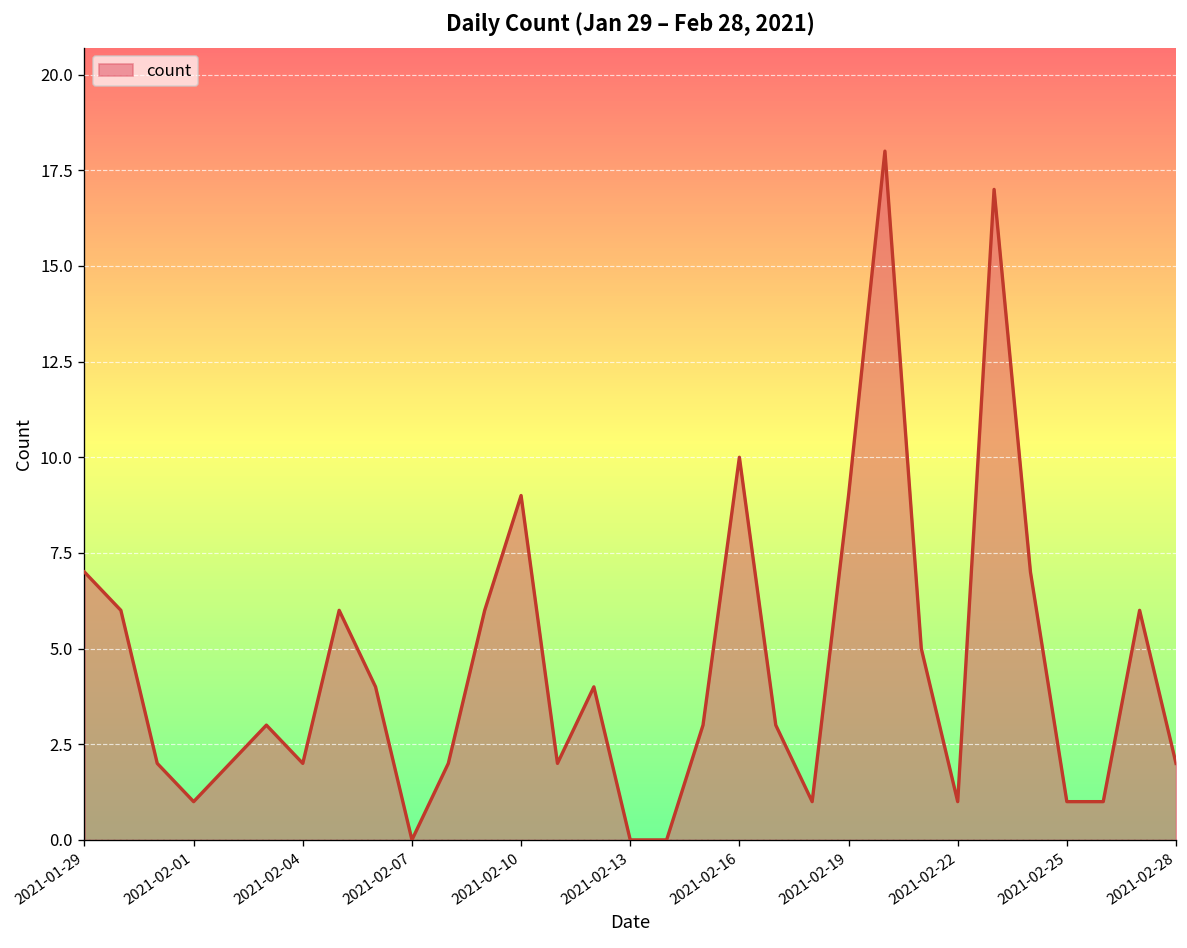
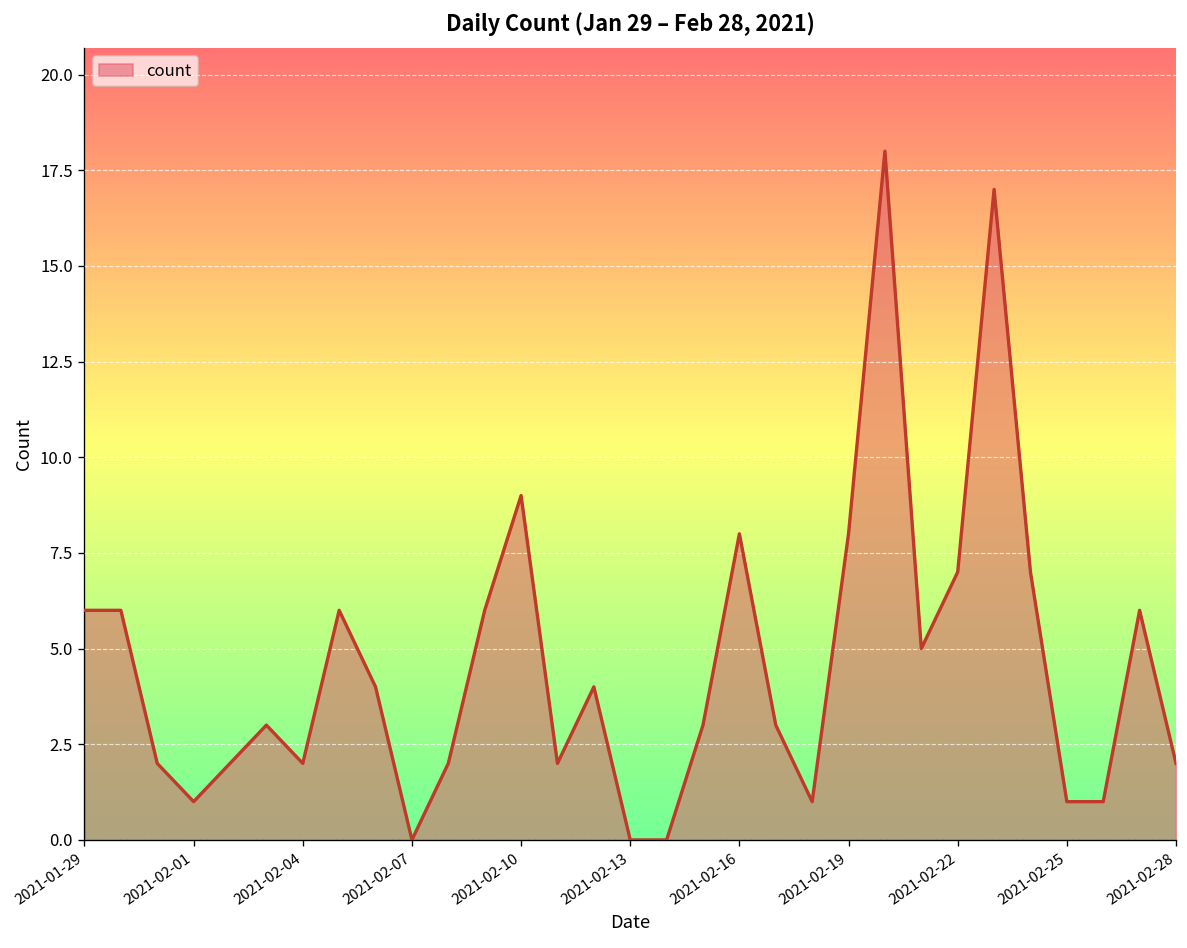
  {
-   "2021-01-29": 7,
+   "2021-01-29": 6,
    "2021-02-01": 1,
    "2021-02-04": 2,
    "2021-02-07": 0,
    "2021-02-10": 9,
    "2021-02-13": 0,
-   "2021-02-16": 10,
-   "2021-02-19": 9,
-   "2021-02-22": 1,
+   "2021-02-16": 8,
+   "2021-02-19": 8,
+   "2021-02-22": 7,
    "2021-02-25": 1,
    "2021-02-28": 2
  }
